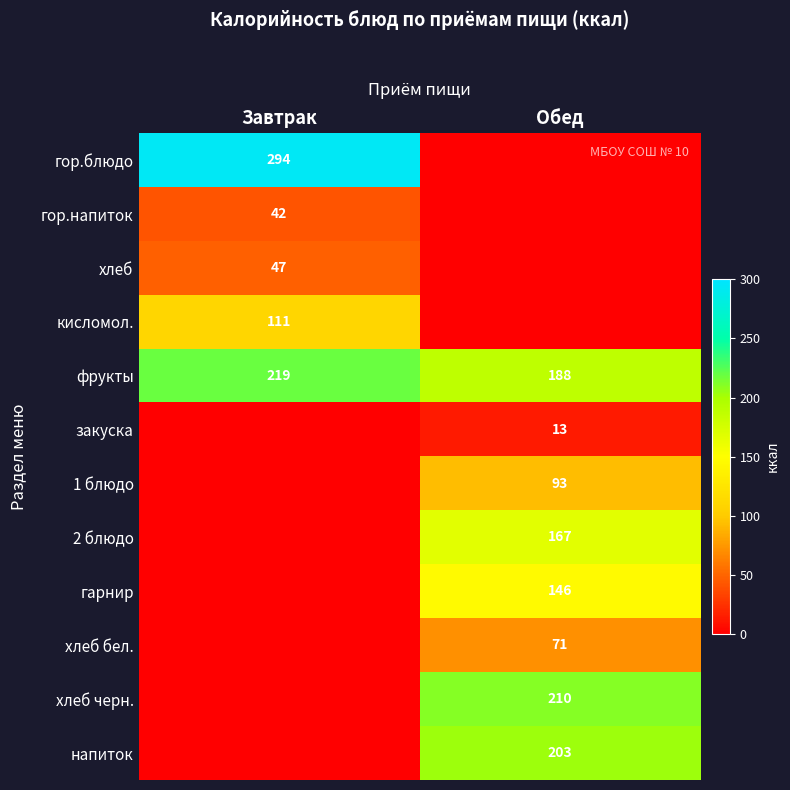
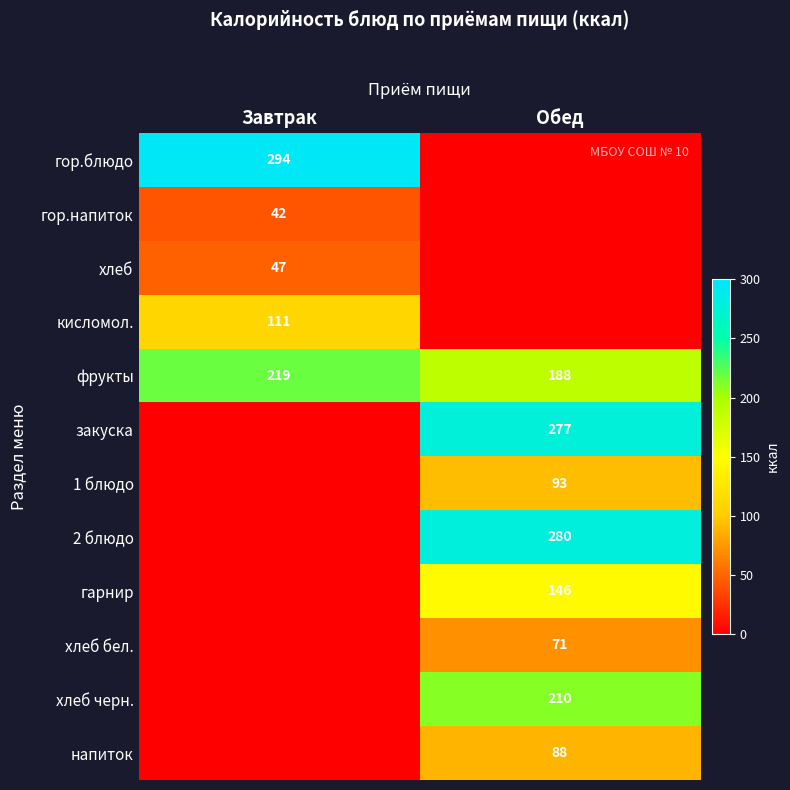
  {
    "гор.блюдо": {
      "Завтрак": 294,
      "Обед": 10
    },
    "гор.напиток": {
      "Завтрак": 42
    },
    "хлеб": {
      "Завтрак": 47
    },
    "кисломол.": {
      "Завтрак": 111
    },
    "фрукты": {
      "Завтрак": 219,
      "Обед": 188
    },
    "закуска": {
-     "Обед": 13
+     "Обед": 277
    },
    "1 блюдо": {
      "Обед": 93
    },
    "2 блюдо": {
-     "Обед": 167
+     "Обед": 280
    },
    "гарнир": {
      "Обед": 146
    },
    "хлеб бел.": {
      "Обед": 71
    },
    "хлеб черн.": {
      "Обед": 210
    },
    "напиток": {
-     "Обед": 203
+     "Обед": 88
    }
  }
